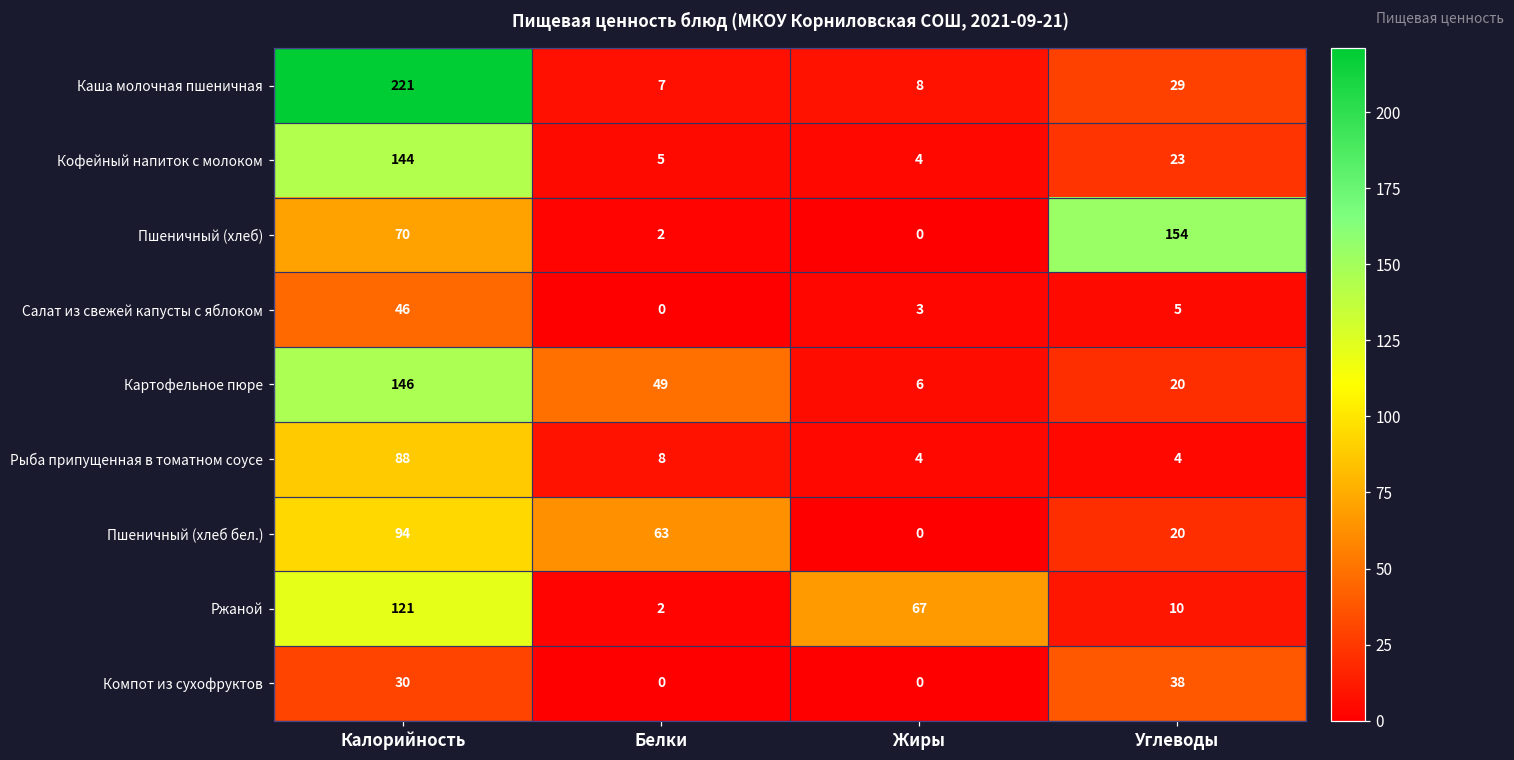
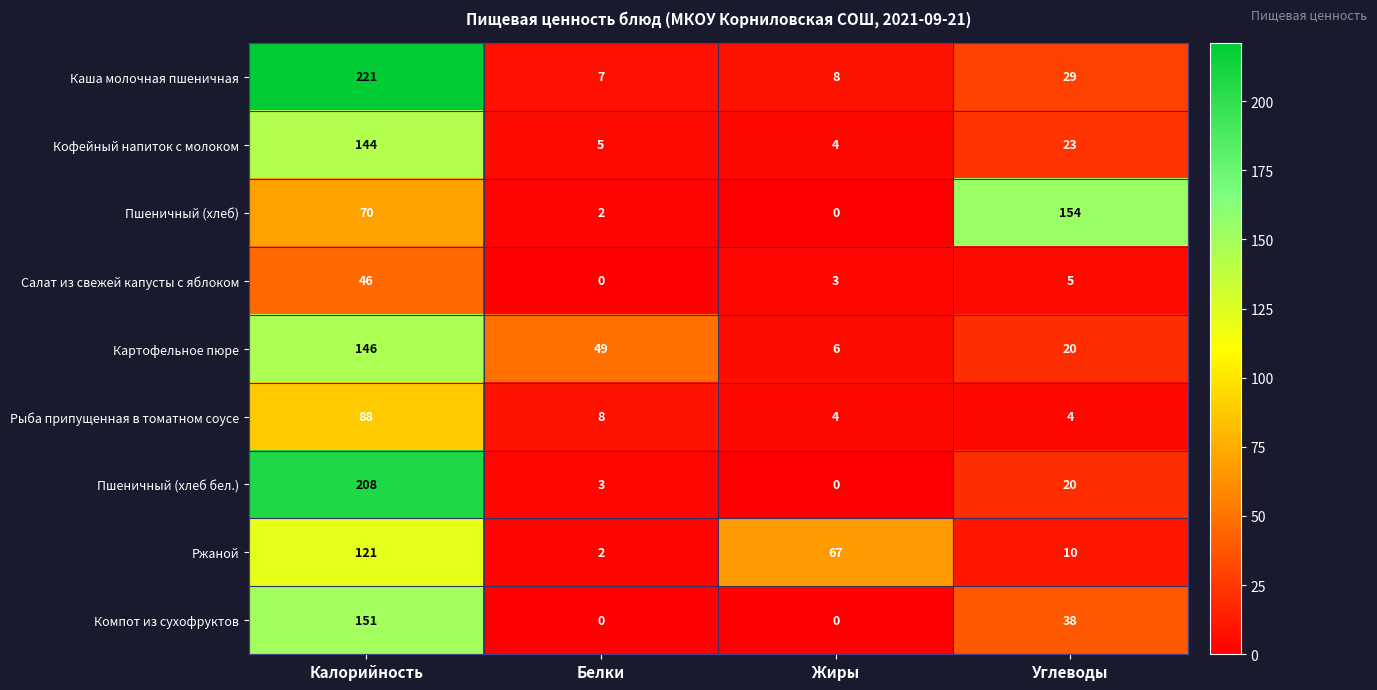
  {
    "Каша молочная пшеничная": {
      "Калорийность": 221,
      "Белки": 7,
      "Жиры": 8,
      "Углеводы": 29
    },
    "Кофейный напиток с молоком": {
      "Калорийность": 144,
      "Белки": 5,
      "Жиры": 4,
      "Углеводы": 23
    },
    "Пшеничный (хлеб)": {
      "Калорийность": 70,
      "Белки": 2,
      "Жиры": 0,
      "Углеводы": 154
    },
    "Салат из свежей капусты с яблоком": {
      "Калорийность": 46,
      "Белки": 0,
      "Жиры": 3,
      "Углеводы": 5
    },
    "Картофельное пюре": {
      "Калорийность": 146,
      "Белки": 49,
      "Жиры": 6,
      "Углеводы": 20
    },
    "Рыба припущенная в томатном соусе": {
      "Калорийность": 88,
      "Белки": 8,
      "Жиры": 4,
      "Углеводы": 4
    },
    "Пшеничный (хлеб бел.)": {
-     "Калорийность": 94,
-     "Белки": 63,
+     "Калорийность": 208,
+     "Белки": 3,
      "Жиры": 0,
      "Углеводы": 20
    },
    "Ржаной": {
      "Калорийность": 121,
      "Белки": 2,
      "Жиры": 67,
      "Углеводы": 10
    },
    "Компот из сухофруктов": {
-     "Калорийность": 30,
+     "Калорийность": 151,
      "Белки": 0,
      "Жиры": 0,
      "Углеводы": 38
    }
  }
